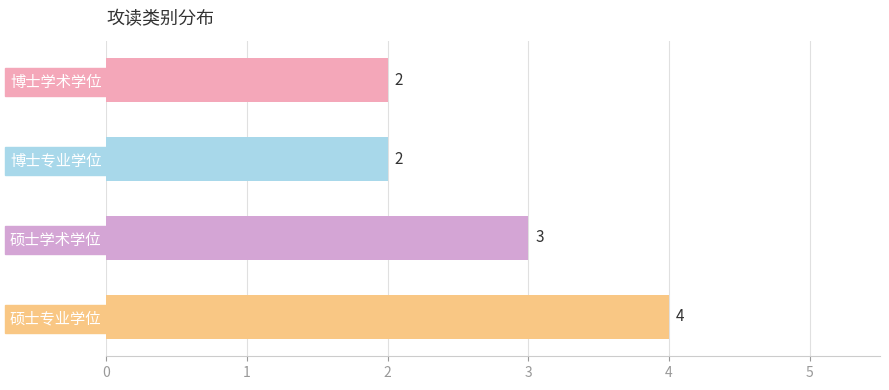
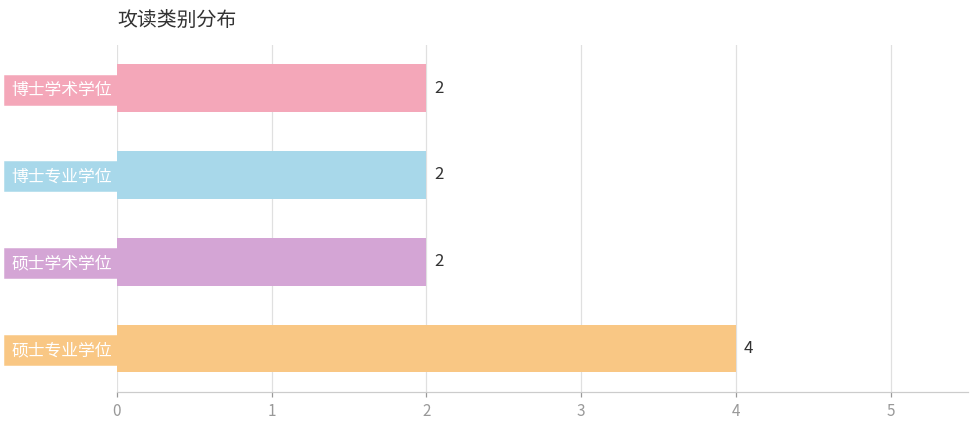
  {
    "博士学术学位": 2,
    "博士专业学位": 2,
-   "硕士学术学位": 3,
+   "硕士学术学位": 2,
    "硕士专业学位": 4
  }
